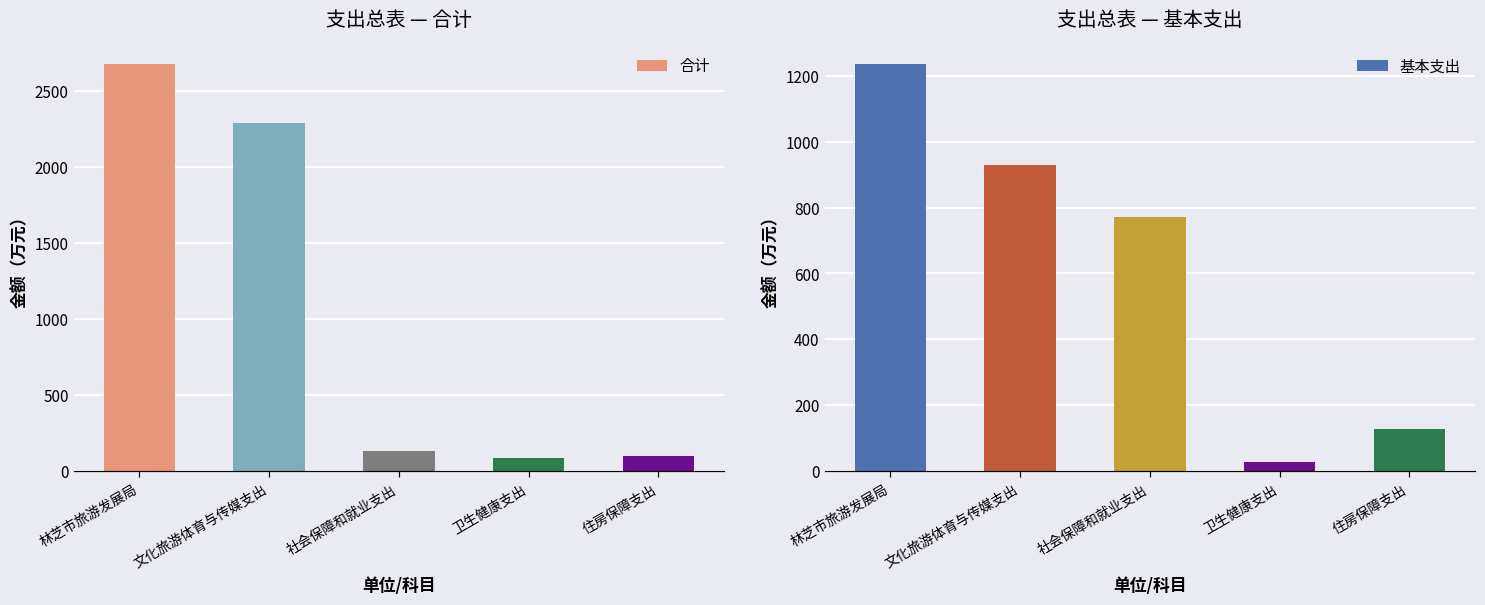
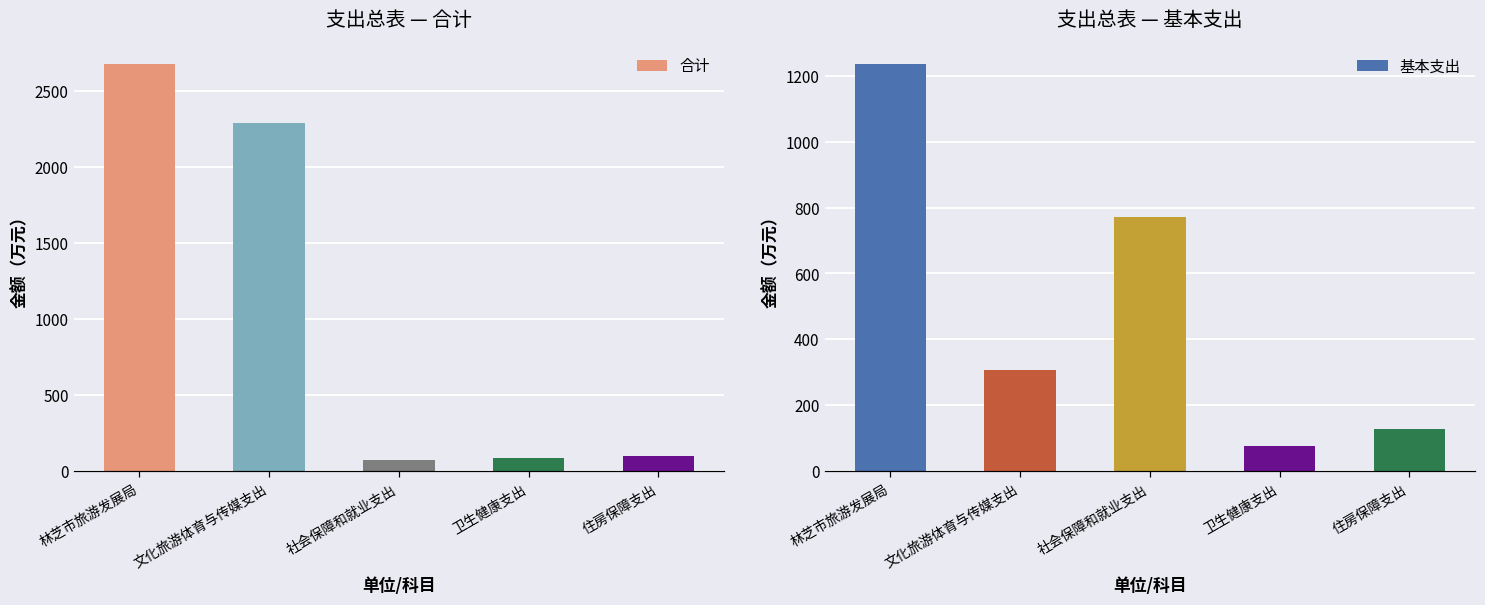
  {
    "支出总表 — 合计": {
      "林芝市旅游发展局": 2680,
      "文化旅游体育与传媒支出": 2290,
-     "社会保障和就业支出": 130,
+     "社会保障和就业支出": 70,
      "卫生健康支出": 80,
      "住房保障支出": 100
    },
    "支出总表 — 基本支出": {
      "林芝市旅游发展局": 1240,
-     "文化旅游体育与传媒支出": 930,
+     "文化旅游体育与传媒支出": 310,
      "社会保障和就业支出": 770,
-     "卫生健康支出": 30,
+     "卫生健康支出": 80,
      "住房保障支出": 130
    }
  }
